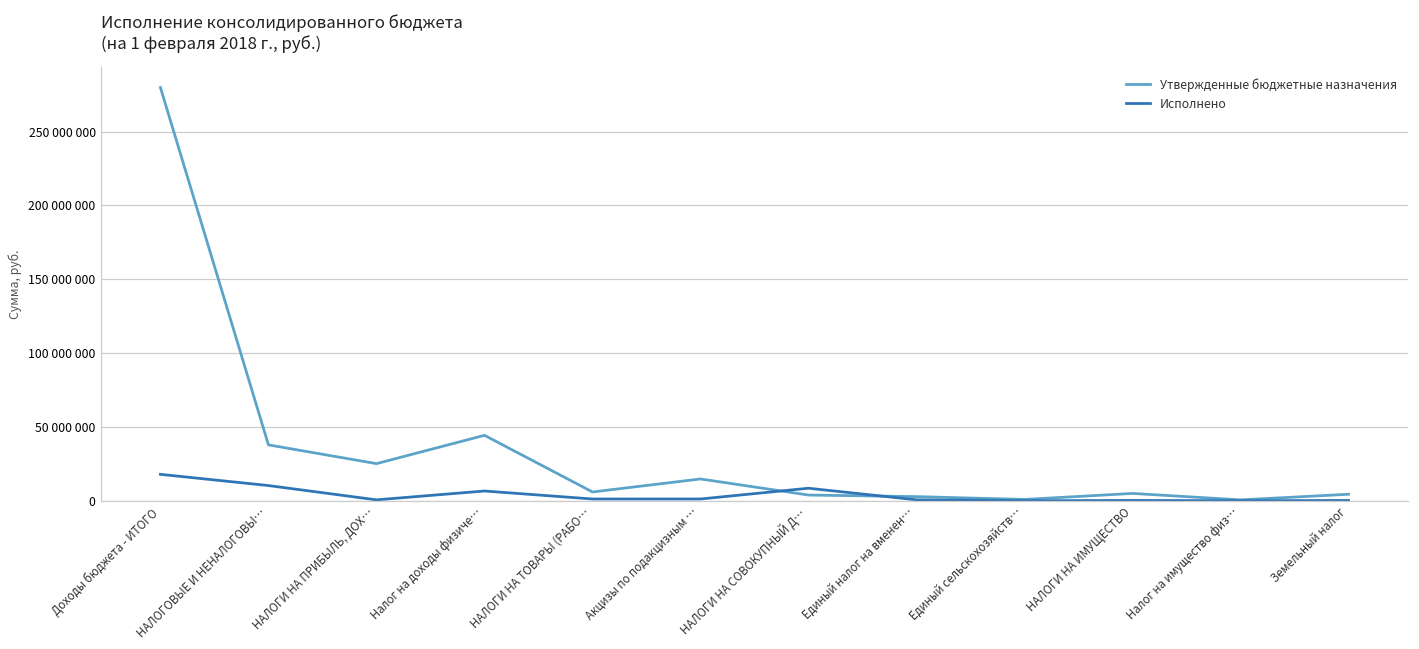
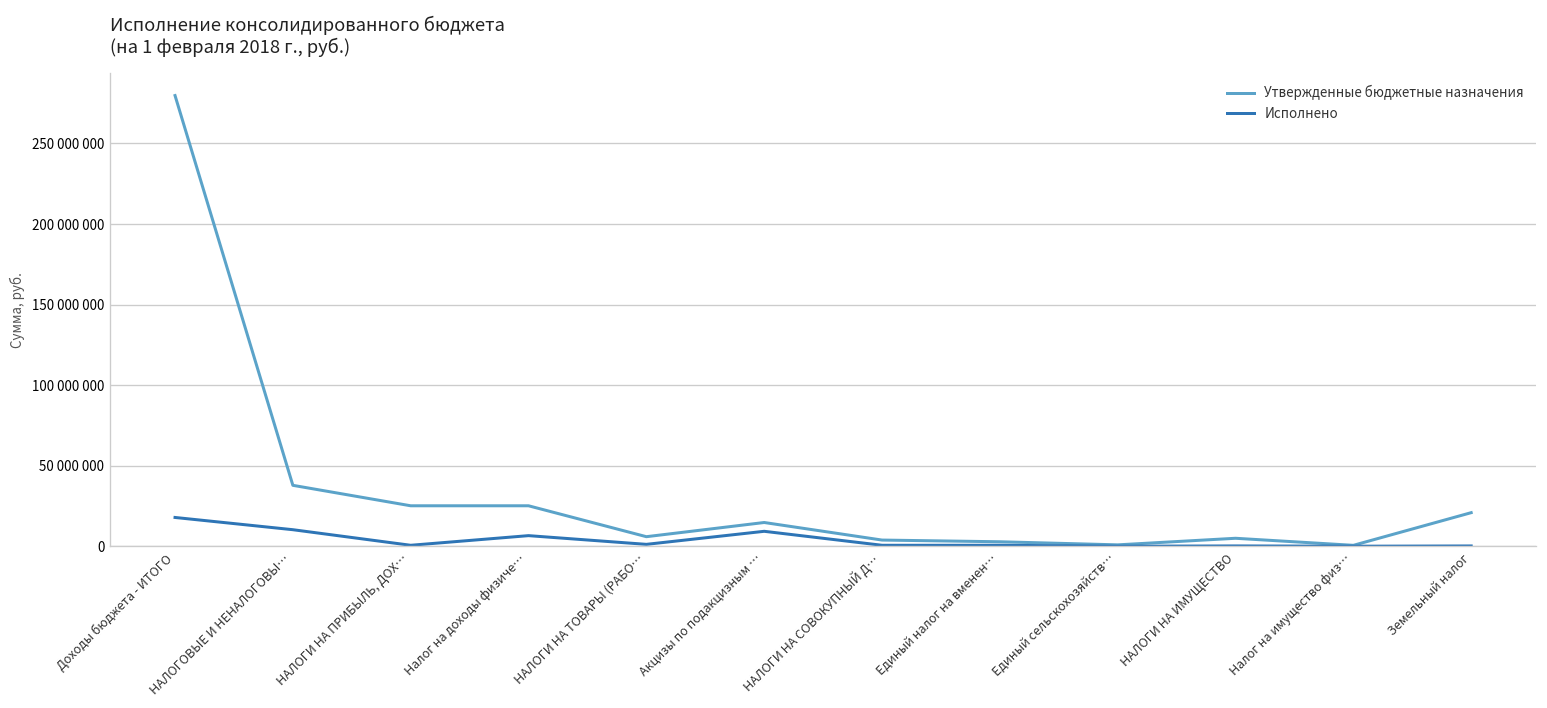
  {
    "Утвержденные бюджетные назначения": {
      "Доходы бюджета - ИТОГО": 280000000,
      "НАЛОГОВЫЕ И НЕНАЛОГОВЫ…": 38000000,
      "НАЛОГИ НА ПРИБЫЛЬ, ДОХ…": 25000000,
-     "Налог на доходы физиче…": 44000000,
+     "Налог на доходы физиче…": 25000000,
      "НАЛОГИ НА ТОВАРЫ (РАБО…": 6000000,
      "Акцизы по подакцизным …": 15000000,
      "НАЛОГИ НА СОВОКУПНЫЙ Д…": 4000000,
      "Единый налог на вменен…": 3000000,
      "НАЛОГИ НА ИМУЩЕСТВО": 5000000,
-     "Земельный налог": 4000000
+     "Земельный налог": 21000000
    },
    "Исполнено": {
      "Доходы бюджета - ИТОГО": 18000000,
      "НАЛОГОВЫЕ И НЕНАЛОГОВЫ…": 10000000,
      "НАЛОГИ НА ПРИБЫЛЬ, ДОХ…": 1000000,
      "Налог на доходы физиче…": 7000000,
      "НАЛОГИ НА ТОВАРЫ (РАБО…": 1000000,
-     "Акцизы по подакцизным …": 1000000,
-     "НАЛОГИ НА СОВОКУПНЫЙ Д…": 8000000,
+     "Акцизы по подакцизным …": 9000000,
+     "НАЛОГИ НА СОВОКУПНЫЙ Д…": 1000000,
      "Единый налог на вменен…": 1000000,
      "НАЛОГИ НА ИМУЩЕСТВО": 0,
      "Земельный налог": 0
    }
  }
